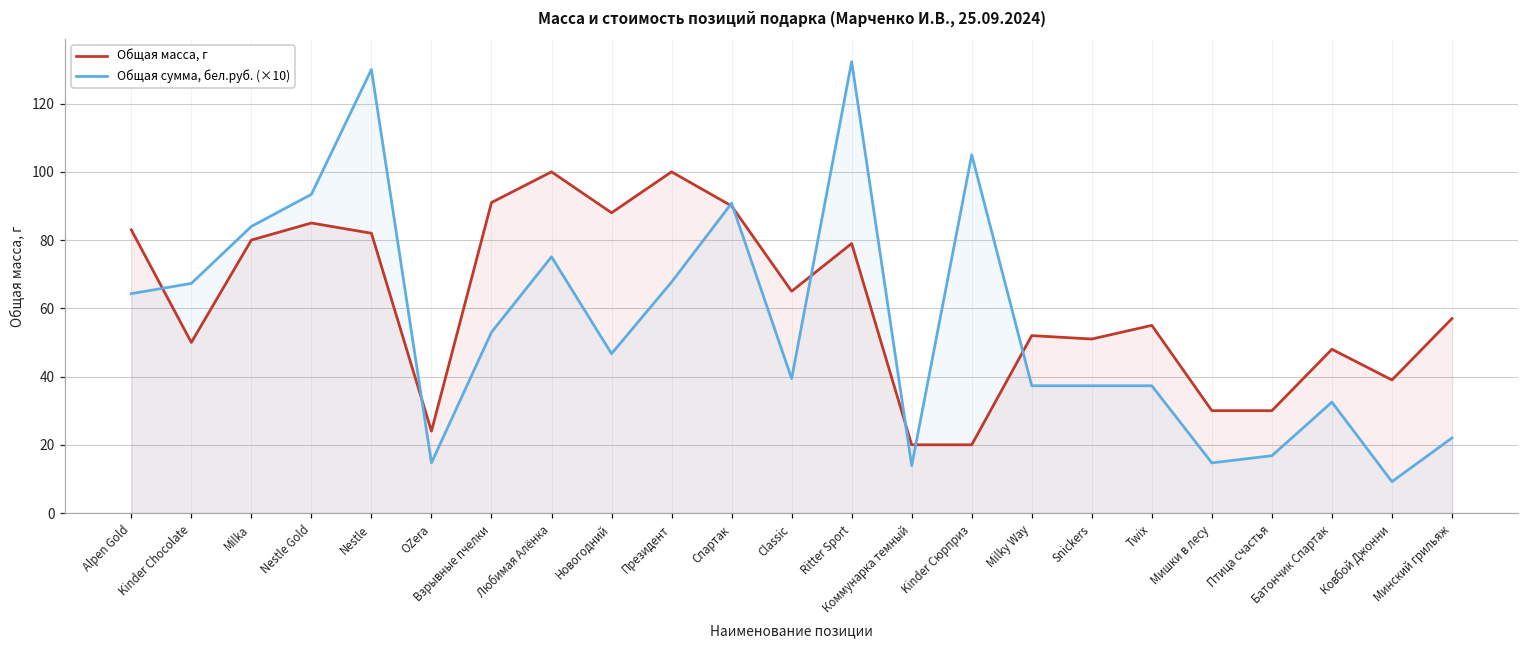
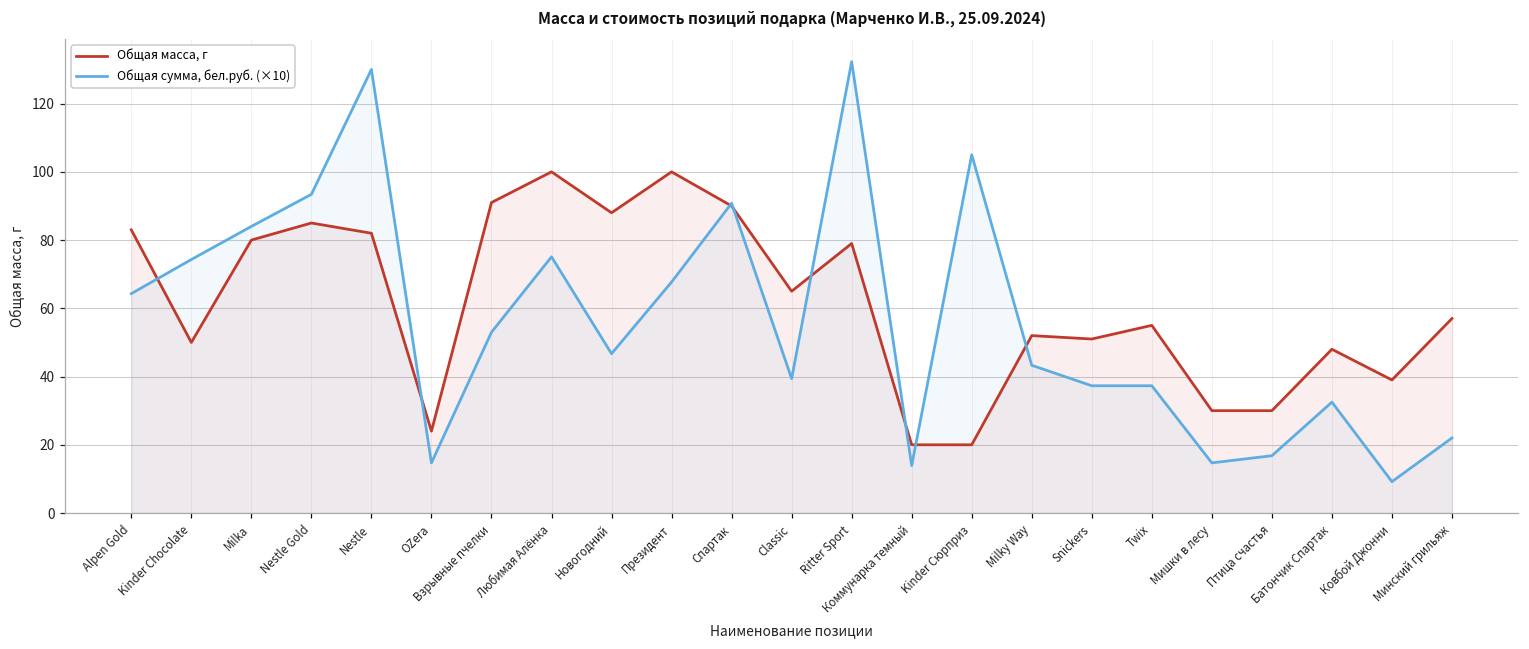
  {
    "Общая масса, г": {
      "Alpen Gold": 83,
      "Kinder Chocolate": 50,
      "Milka": 80,
      "Nestle Gold": 85,
      "Nestle": 82,
      "OZera": 24,
      "Взрывные пчелки": 91,
      "Любимая Алёнка": 100,
      "Новогодний": 88,
      "Президент": 100,
      "Classic": 65,
      "Ritter Sport": 79,
      "Коммунарка темный": 20,
      "Kinder Сюрприз": 20,
      "Milky Way": 52,
      "Snickers": 51,
      "Twix": 55,
      "Мишки в лесу": 30,
      "Птица счастья": 30,
      "Батончик Спартак": 48,
      "Ковбой Джонни": 39,
      "Минский грильяж": 57
    },
    "Общая сумма, бел.руб. (×10)": {
      "Alpen Gold": 64,
-     "Kinder Chocolate": 67,
+     "Kinder Chocolate": 74,
      "Milka": 84,
      "Nestle Gold": 93,
      "Nestle": 130,
      "OZera": 15,
      "Взрывные пчелки": 53,
      "Любимая Алёнка": 75,
      "Новогодний": 47,
      "Президент": 68,
      "Classic": 39,
      "Ritter Sport": 132,
      "Коммунарка темный": 14,
      "Kinder Сюрприз": 105,
-     "Milky Way": 37,
+     "Milky Way": 43,
      "Snickers": 37,
      "Twix": 37,
      "Мишки в лесу": 15,
      "Птица счастья": 17,
      "Батончик Спартак": 33,
      "Ковбой Джонни": 9,
      "Минский грильяж": 22
    }
  }
